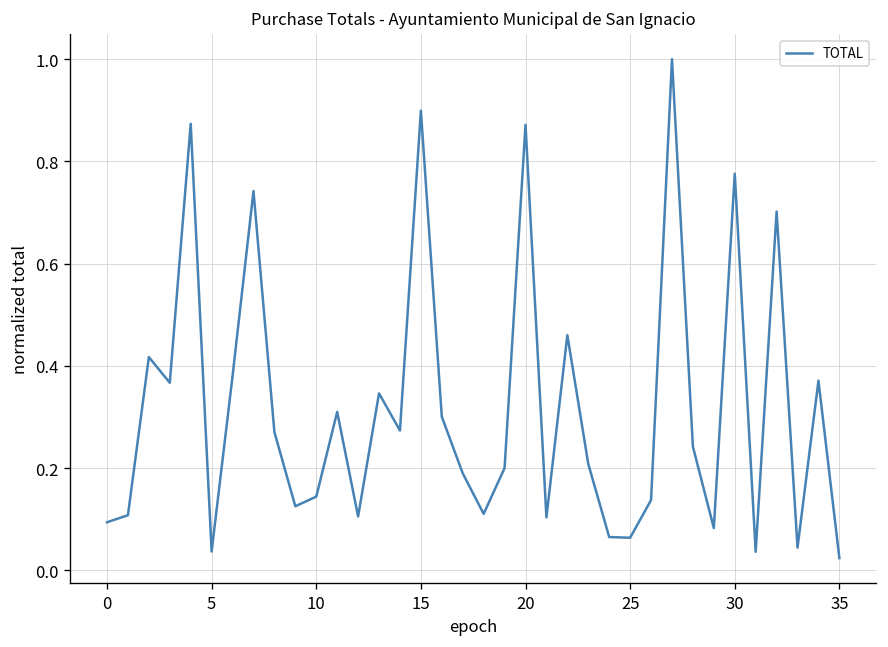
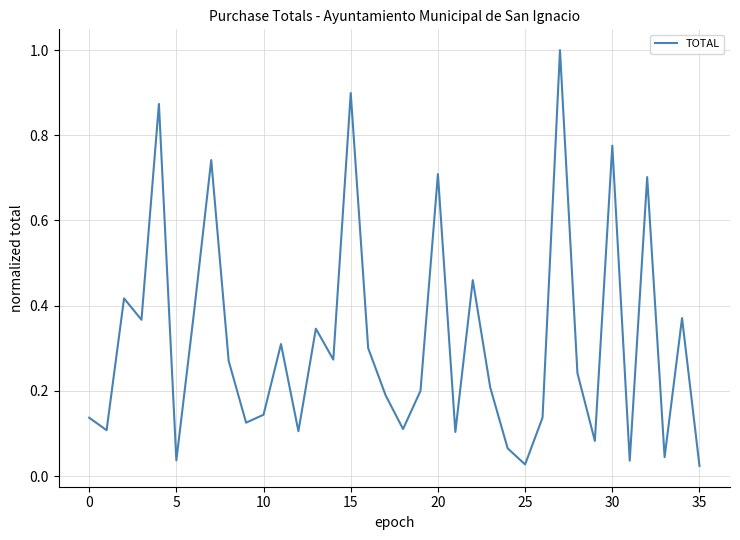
  {
-   "0": 0.09,
+   "0": 0.14,
    "5": 0.04,
    "10": 0.14,
    "15": 0.90,
-   "20": 0.87,
-   "25": 0.06,
+   "20": 0.71,
+   "25": 0.03,
    "30": 0.78,
    "35": 0.02
  }
